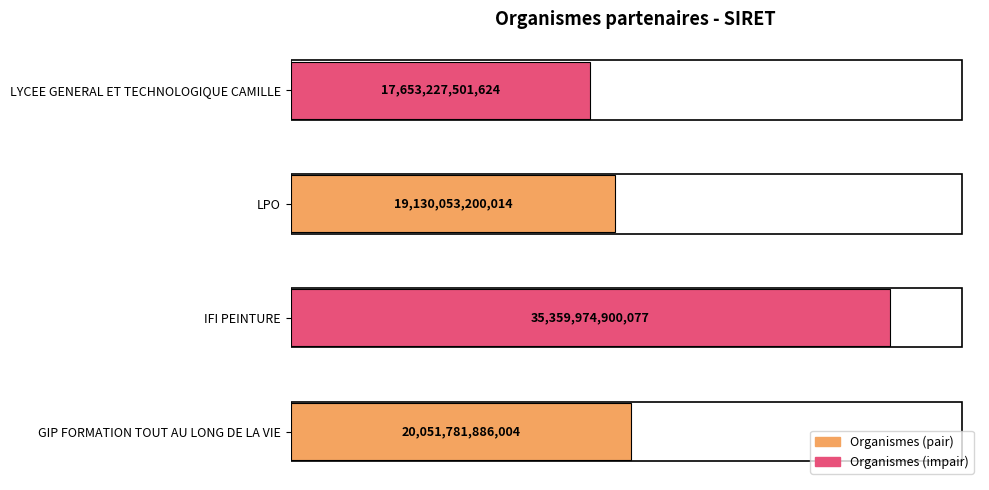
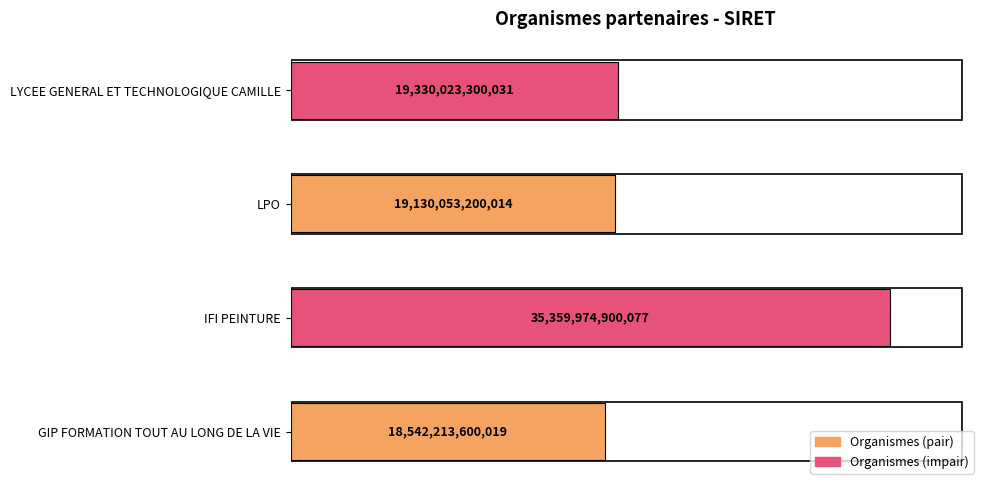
  {
-   "LYCEE GENERAL ET TECHNOLOGIQUE CAMILLE": "17,653,227,501,624",
+   "LYCEE GENERAL ET TECHNOLOGIQUE CAMILLE": "19,330,023,300,031",
    "LPO": "19,130,053,200,014",
    "IFI PEINTURE": "35,359,974,900,077",
-   "GIP FORMATION TOUT AU LONG DE LA VIE": "20,051,781,886,004"
+   "GIP FORMATION TOUT AU LONG DE LA VIE": "18,542,213,600,019"
  }
